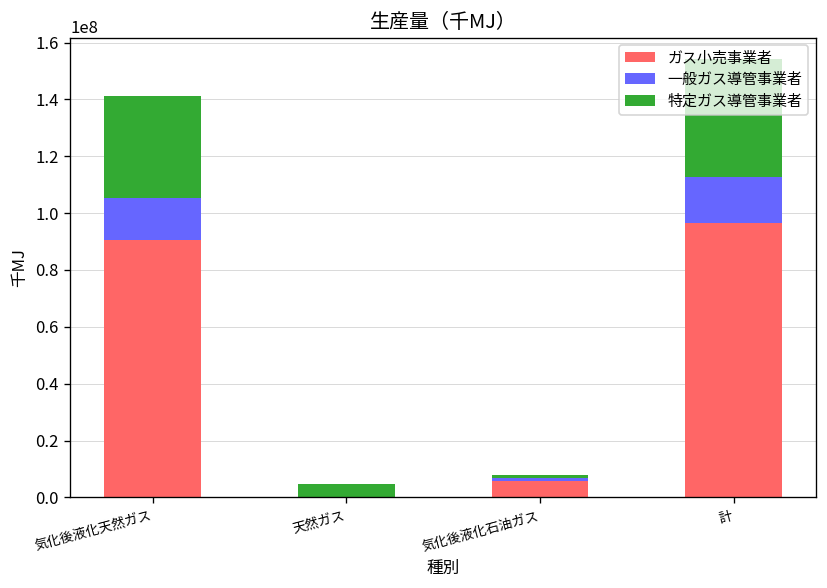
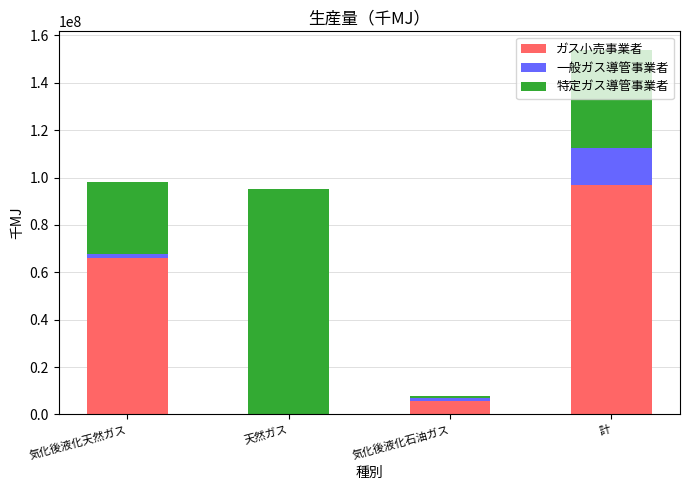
  {
    "ガス小売事業者": {
-     "気化後液化天然ガス": 91000000,
+     "気化後液化天然ガス": 66000000,
      "天然ガス": 0,
      "気化後液化石油ガス": 6000000,
      "計": 97000000
    },
    "一般ガス導管事業者": {
-     "気化後液化天然ガス": 15000000,
+     "気化後液化天然ガス": 2000000,
      "天然ガス": 0,
      "気化後液化石油ガス": 1000000,
      "計": 16000000
    },
    "特定ガス導管事業者": {
-     "気化後液化天然ガス": 36000000,
-     "天然ガス": 5000000
+     "気化後液化天然ガス": 30000000,
+     "天然ガス": 95000000
    }
  }
